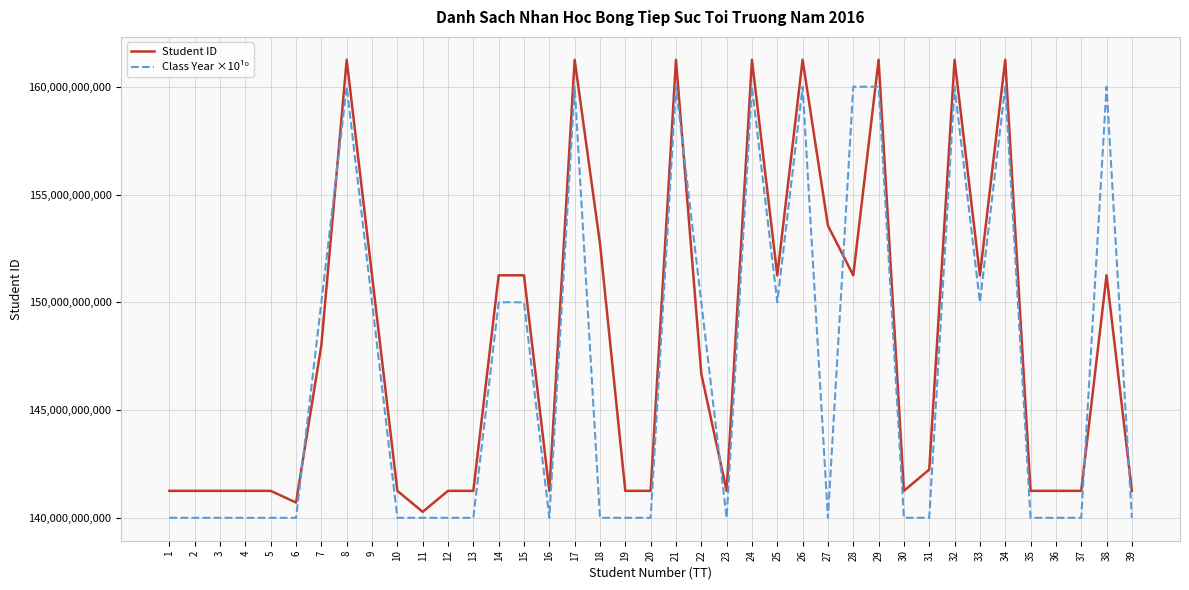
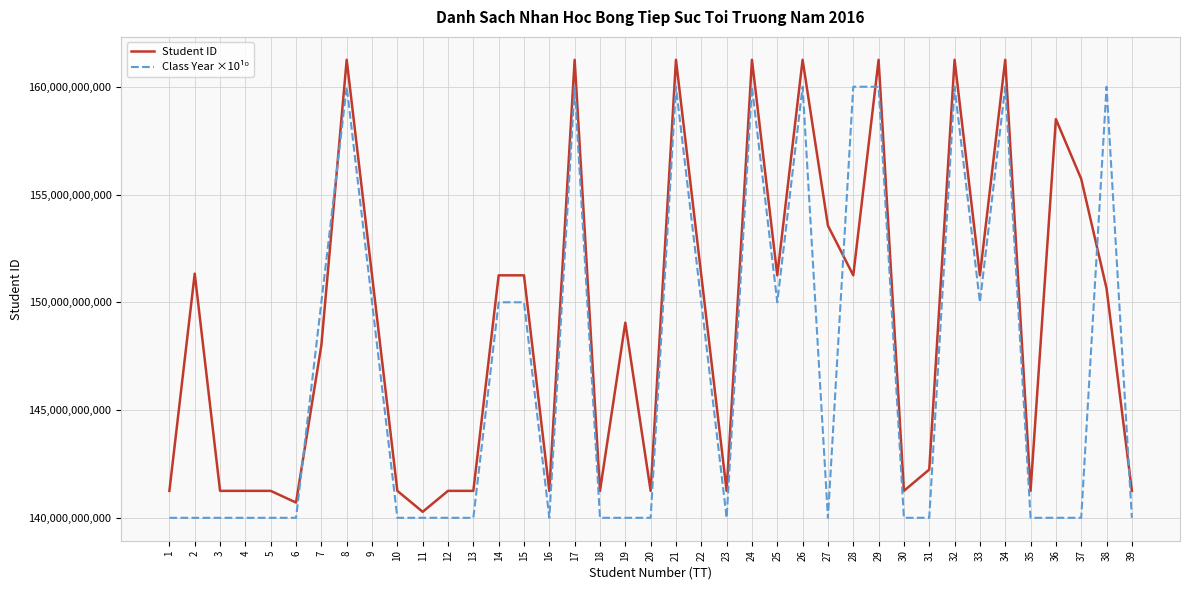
  {
    "Student ID": {
      "1": "141,300,000,000",
-     "2": "141,300,000,000",
+     "2": "151,300,000,000",
      "3": "141,300,000,000",
      "4": "141,300,000,000",
      "5": "141,300,000,000",
      "6": "140,700,000,000",
      "7": "148,000,000,000",
      "8": "161,300,000,000",
      "9": "151,300,000,000",
      "10": "141,300,000,000",
      "11": "140,300,000,000",
      "12": "141,300,000,000",
      "13": "141,300,000,000",
      "14": "151,300,000,000",
      "15": "151,300,000,000",
      "16": "141,300,000,000",
      "17": "161,300,000,000",
-     "18": "152,700,000,000",
-     "19": "141,300,000,000",
+     "18": "141,300,000,000",
+     "19": "149,100,000,000",
      "20": "141,300,000,000",
      "21": "161,300,000,000",
-     "22": "146,700,000,000",
+     "22": "151,300,000,000",
      "23": "141,300,000,000",
      "24": "161,300,000,000",
      "25": "151,300,000,000",
      "26": "161,300,000,000",
      "27": "153,600,000,000",
      "28": "151,300,000,000",
      "29": "161,300,000,000",
      "30": "141,300,000,000",
      "31": "142,200,000,000",
      "32": "161,300,000,000",
      "33": "151,300,000,000",
      "34": "161,300,000,000",
      "35": "141,300,000,000",
-     "36": "141,300,000,000",
-     "37": "141,300,000,000",
-     "38": "151,300,000,000",
+     "36": "158,500,000,000",
+     "37": "155,700,000,000",
+     "38": "150,600,000,000",
      "39": "141,300,000,000"
    },
    "Class Year ×10¹⁰": {
      "1": "140,000,000,000",
      "2": "140,000,000,000",
      "3": "140,000,000,000",
      "4": "140,000,000,000",
      "5": "140,000,000,000",
      "6": "140,000,000,000",
      "7": "150,000,000,000",
      "8": "160,000,000,000",
      "9": "150,000,000,000",
      "10": "140,000,000,000",
      "11": "140,000,000,000",
      "12": "140,000,000,000",
      "13": "140,000,000,000",
      "14": "150,000,000,000",
      "15": "150,000,000,000",
      "16": "140,000,000,000",
      "17": "160,000,000,000",
      "18": "140,000,000,000",
      "19": "140,000,000,000",
      "20": "140,000,000,000",
      "21": "160,000,000,000",
      "22": "150,000,000,000",
      "23": "140,000,000,000",
      "24": "160,000,000,000",
      "25": "150,000,000,000",
      "26": "160,000,000,000",
      "27": "140,000,000,000",
      "28": "160,000,000,000",
      "29": "160,000,000,000",
      "30": "140,000,000,000",
      "31": "140,000,000,000",
      "32": "160,000,000,000",
      "33": "150,000,000,000",
      "34": "160,000,000,000",
      "35": "140,000,000,000",
      "36": "140,000,000,000",
      "37": "140,000,000,000",
      "38": "160,000,000,000",
      "39": "140,000,000,000"
    }
  }
